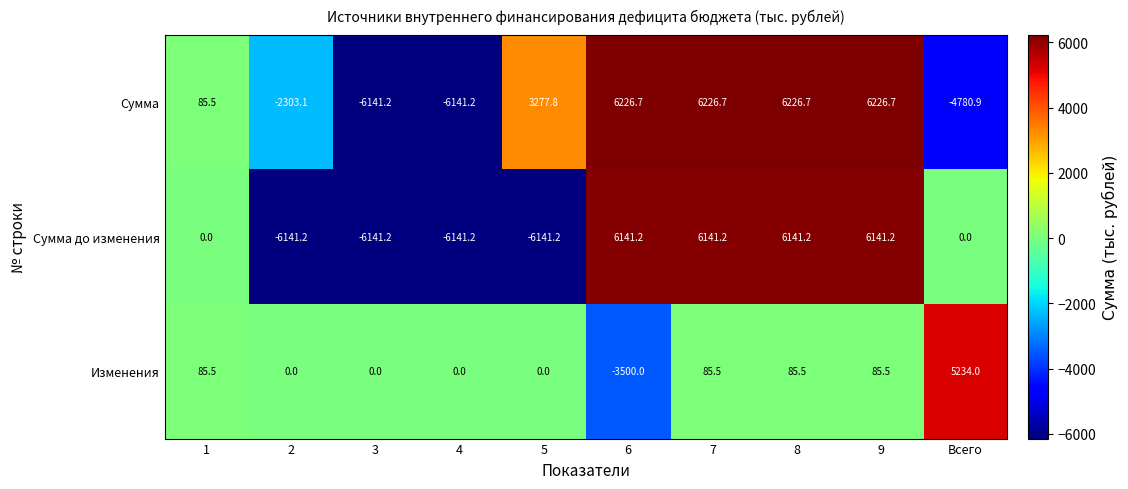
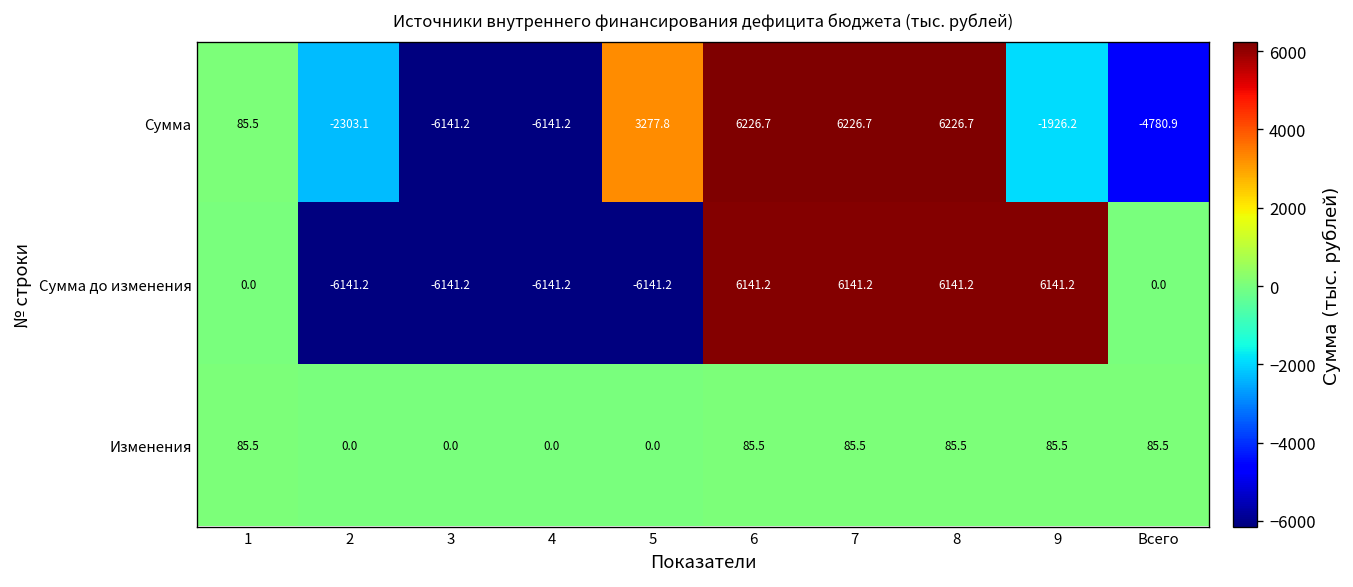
  {
    "Сумма": {
      "1": 85.5,
      "2": -2303.1,
      "3": -6141.2,
      "4": -6141.2,
      "5": 3277.8,
      "6": 6226.7,
      "7": 6226.7,
      "8": 6226.7,
-     "9": 6226.7,
+     "9": -1926.2,
      "Всего": -4780.9
    },
    "Сумма до изменения": {
      "1": 0.0,
      "2": -6141.2,
      "3": -6141.2,
      "4": -6141.2,
      "5": -6141.2,
      "6": 6141.2,
      "7": 6141.2,
      "8": 6141.2,
      "9": 6141.2,
      "Всего": 0.0
    },
    "Изменения": {
      "1": 85.5,
      "2": 0.0,
      "3": 0.0,
      "4": 0.0,
      "5": 0.0,
-     "6": -3500.0,
+     "6": 85.5,
      "7": 85.5,
      "8": 85.5,
      "9": 85.5,
-     "Всего": 5234.0
+     "Всего": 85.5
    }
  }
